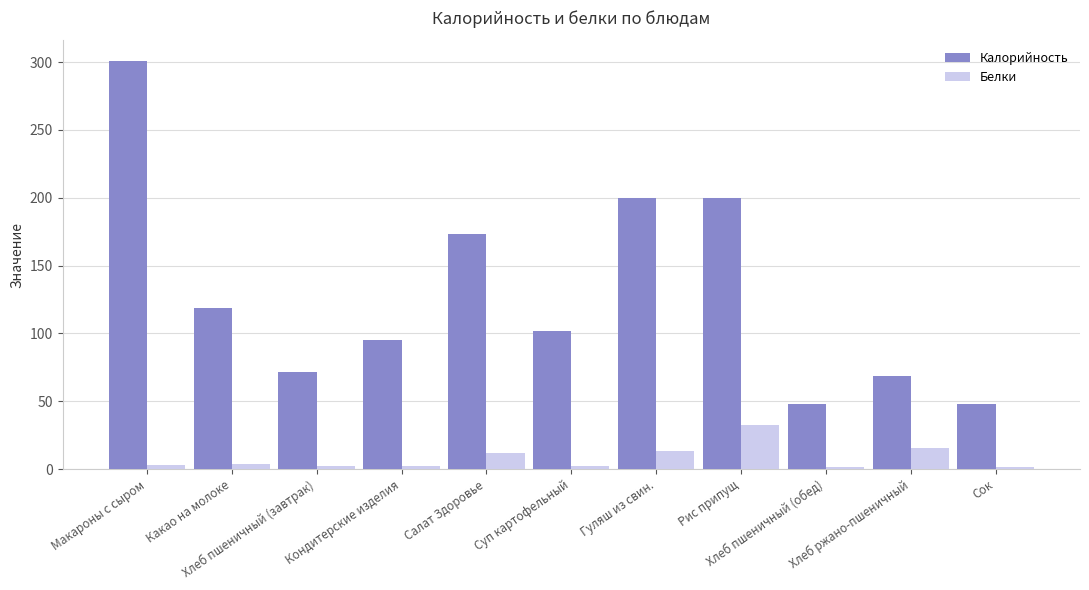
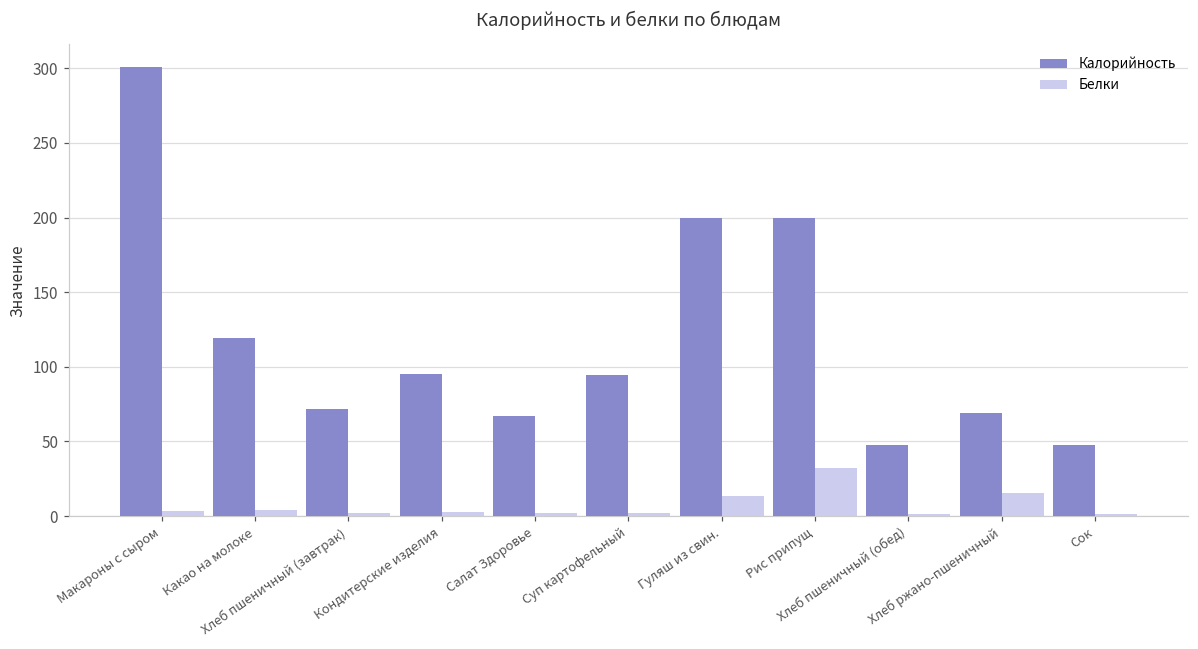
  {
    "Калорийность": {
      "Макароны с сыром": 301,
      "Какао на молоке": 119,
      "Хлеб пшеничный (завтрак)": 72,
      "Кондитерские изделия": 95,
-     "Салат Здоровье": 174,
-     "Суп картофельный": 102,
+     "Салат Здоровье": 67,
+     "Суп картофельный": 94,
      "Гуляш из свин.": 200,
      "Рис припущ": 200,
      "Хлеб пшеничный (обед)": 48,
      "Хлеб ржано-пшеничный": 69,
      "Сок": 48
    },
    "Белки": {
      "Макароны с сыром": 3,
      "Какао на молоке": 4,
      "Хлеб пшеничный (завтрак)": 2,
      "Кондитерские изделия": 3,
-     "Салат Здоровье": 12,
+     "Салат Здоровье": 2,
      "Суп картофельный": 2,
      "Гуляш из свин.": 13,
      "Рис припущ": 32,
      "Хлеб ржано-пшеничный": 15
    }
  }
